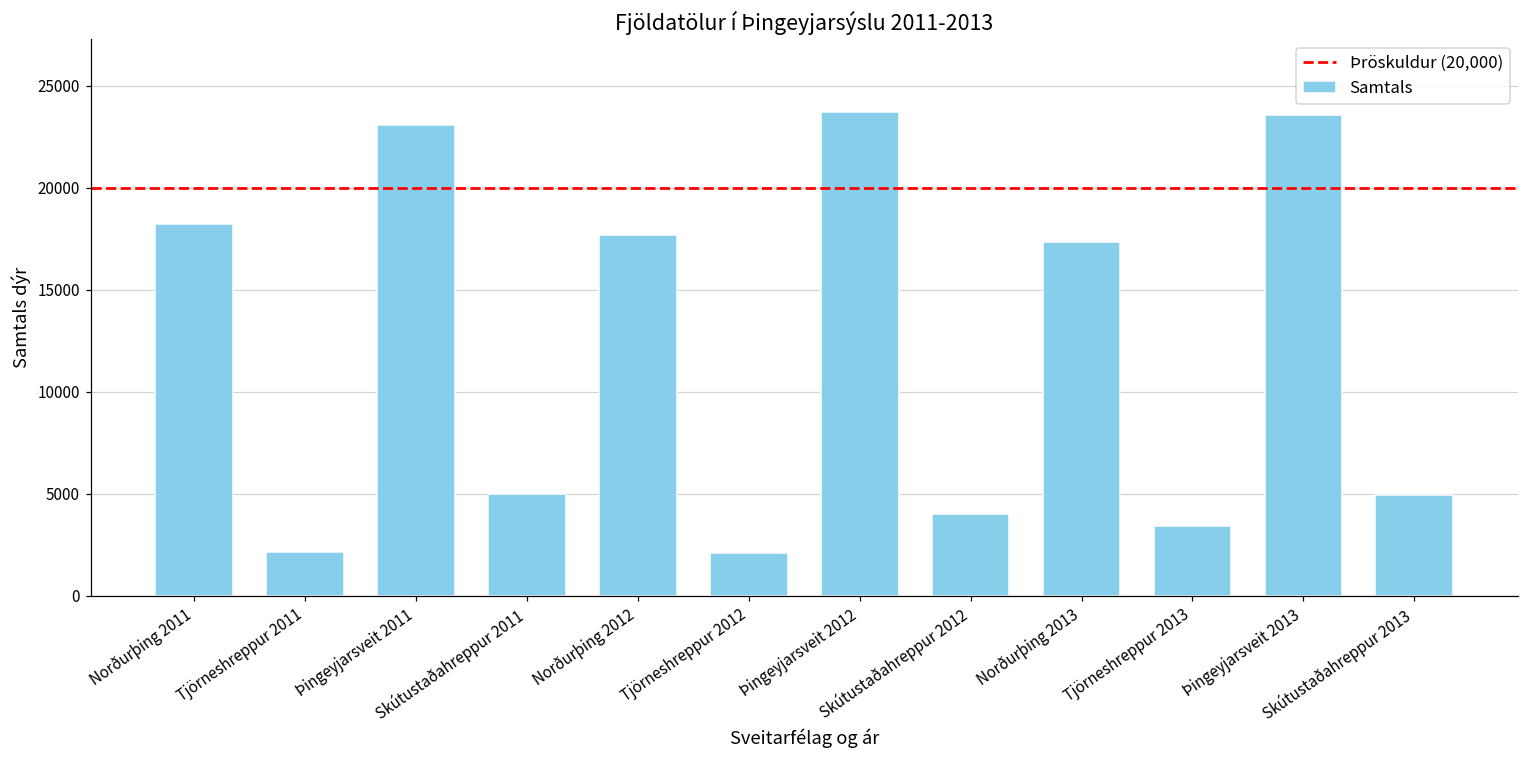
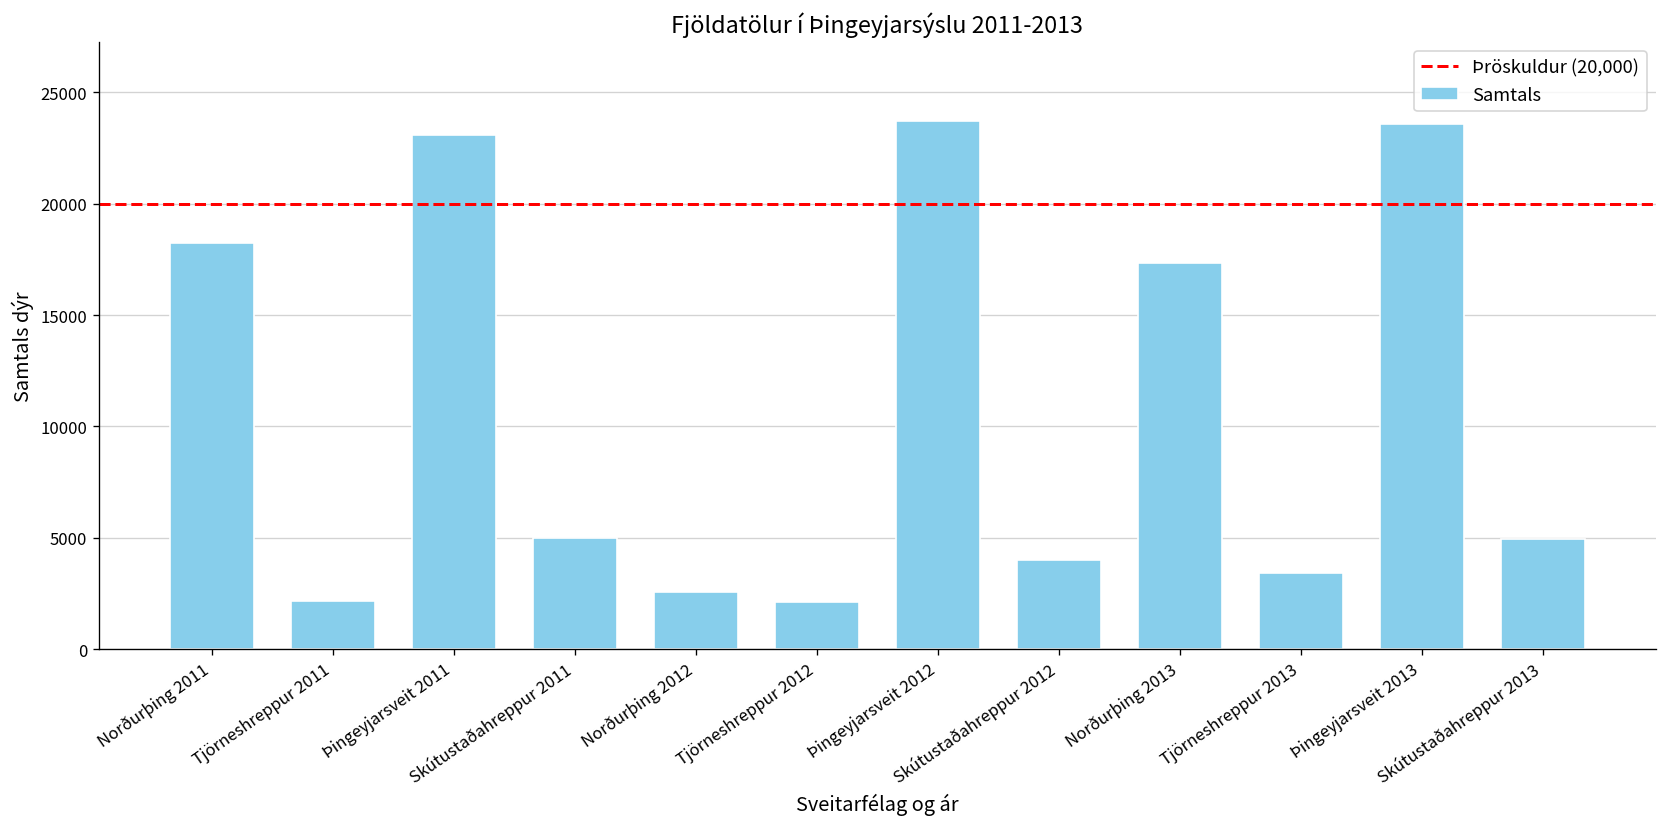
  {
    "Norðurþing 2011": 18200,
    "Tjörneshreppur 2011": 2100,
    "Þingeyjarsveit 2011": 23100,
    "Skútustaðahreppur 2011": 5000,
-   "Norðurþing 2012": 17700,
+   "Norðurþing 2012": 2600,
    "Tjörneshreppur 2012": 2100,
    "Þingeyjarsveit 2012": 23700,
    "Skútustaðahreppur 2012": 4000,
    "Norðurþing 2013": 17300,
    "Tjörneshreppur 2013": 3400,
    "Þingeyjarsveit 2013": 23600,
    "Skútustaðahreppur 2013": 5000
  }
